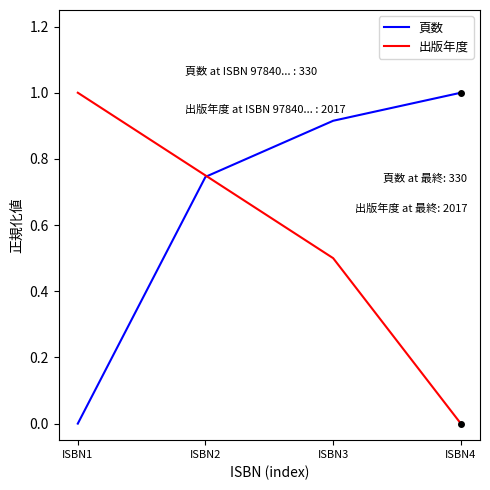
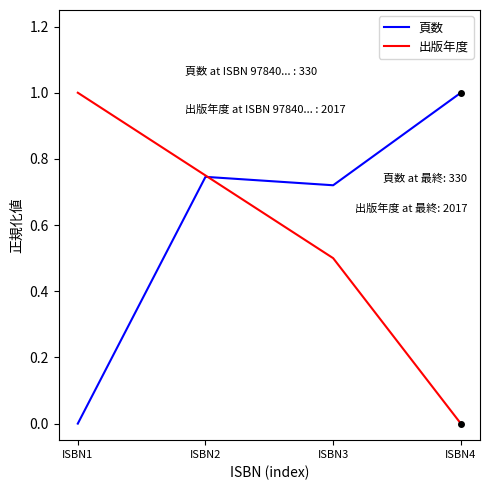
  {
    "頁数": {
      "ISBN1": 0.00,
-     "ISBN3": 0.92
+     "ISBN3": 0.72
    },
    "出版年度": {
      "ISBN1": 1.00,
      "ISBN3": 0.50
    }
  }
